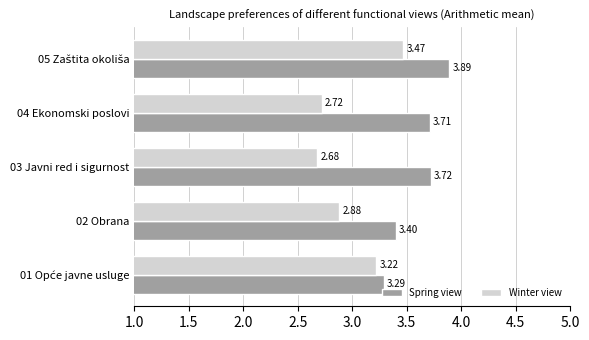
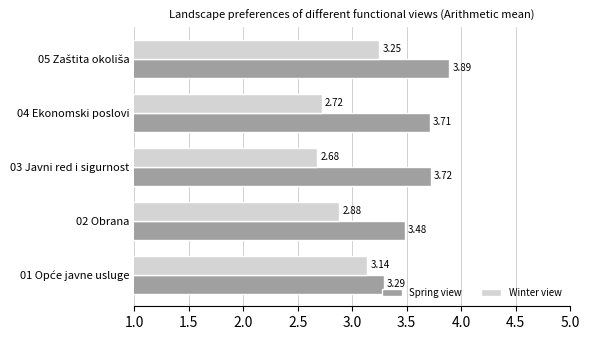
  {
    "Spring view": {
      "05 Zaštita okoliša": 3.89,
      "04 Ekonomski poslovi": 3.71,
      "03 Javni red i sigurnost": 3.72,
-     "02 Obrana": 3.40,
+     "02 Obrana": 3.48,
      "01 Opće javne usluge": 3.29
    },
    "Winter view": {
-     "05 Zaštita okoliša": 3.47,
+     "05 Zaštita okoliša": 3.25,
      "04 Ekonomski poslovi": 2.72,
      "03 Javni red i sigurnost": 2.68,
      "02 Obrana": 2.88,
-     "01 Opće javne usluge": 3.22
+     "01 Opće javne usluge": 3.14
    }
  }
